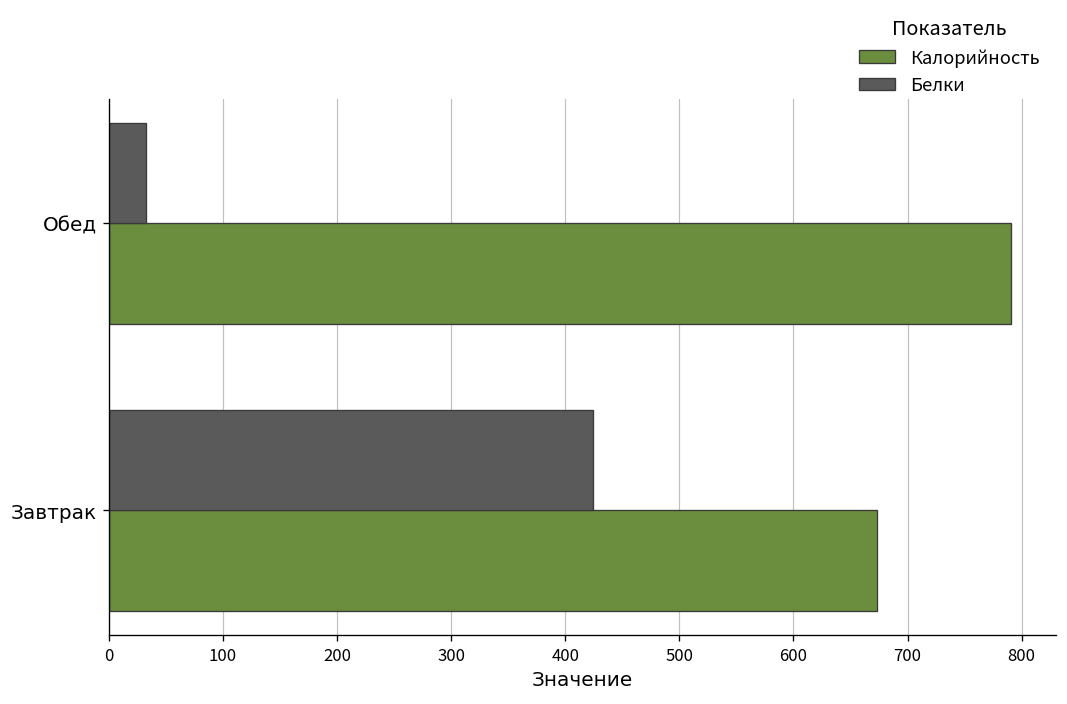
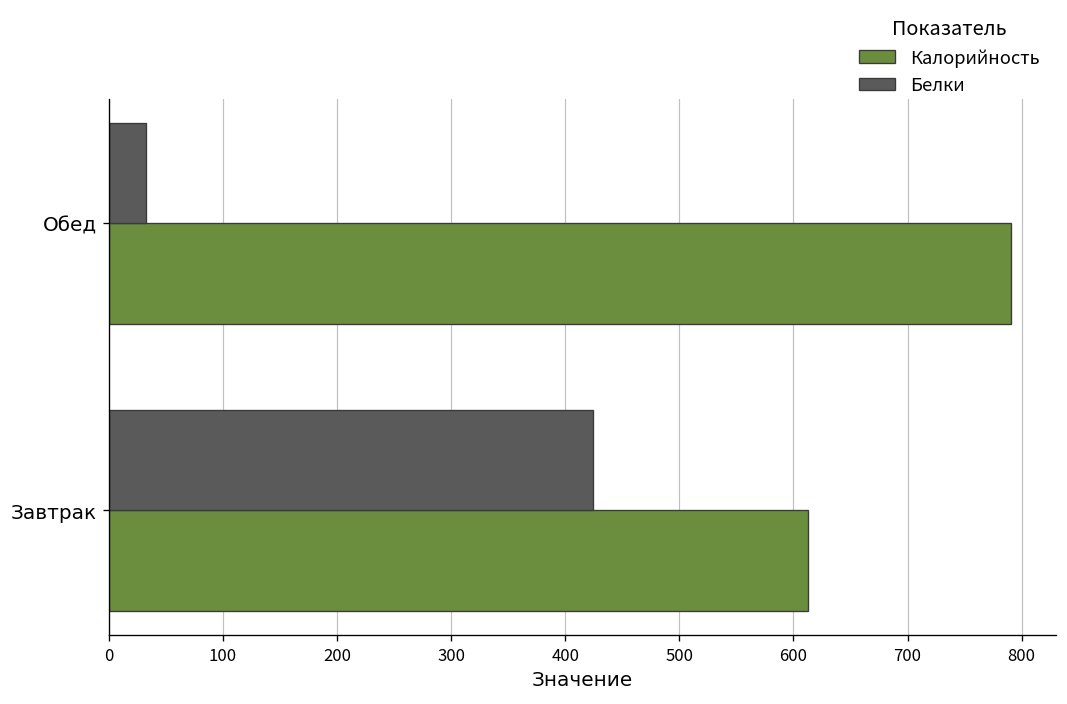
  {
    "Калорийность": {
      "Обед": 790,
-     "Завтрак": 670
+     "Завтрак": 610
    },
    "Белки": {
      "Обед": 30,
      "Завтрак": 420
    }
  }
